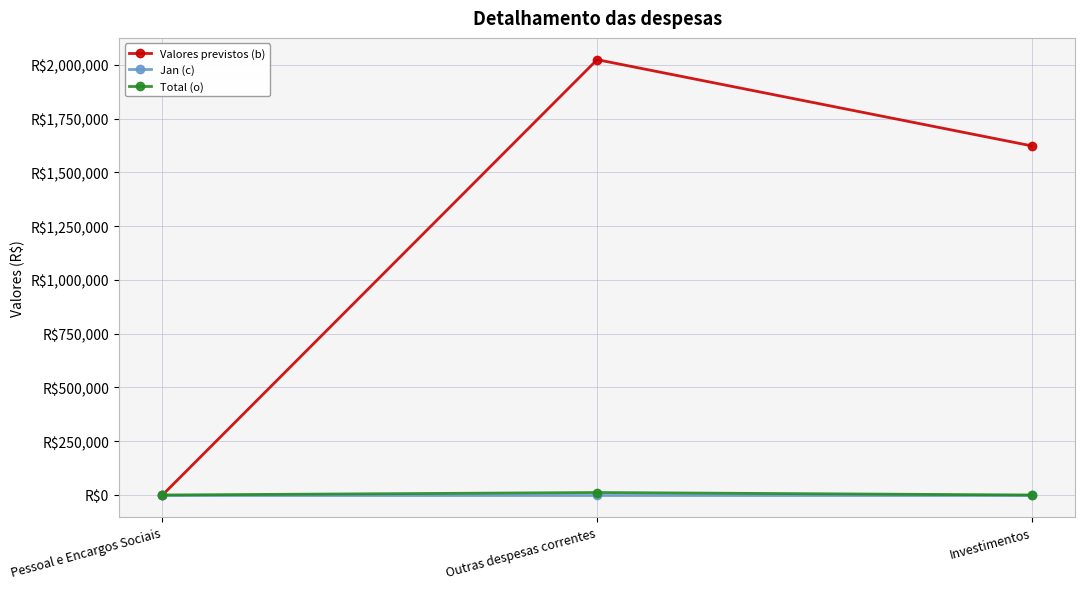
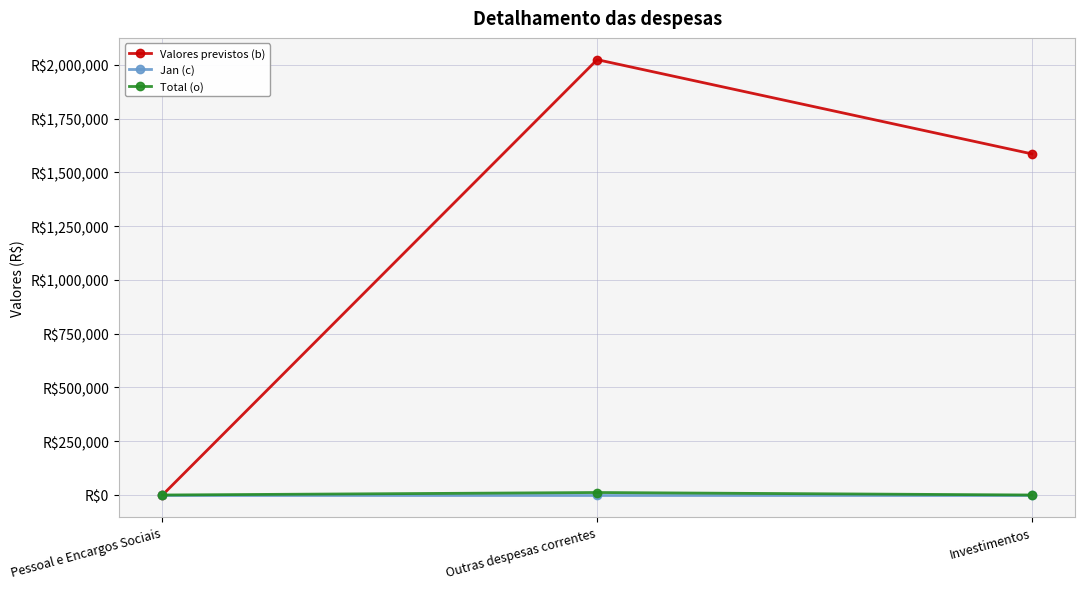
  {
    "Valores previstos (b)": {
      "Outras despesas correntes": "R$2,020,000",
-     "Investimentos": "R$1,620,000"
+     "Investimentos": "R$1,590,000"
    }
  }
